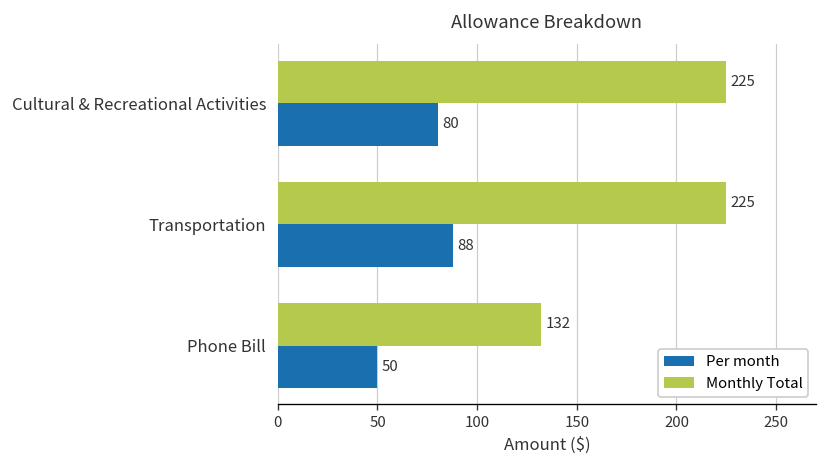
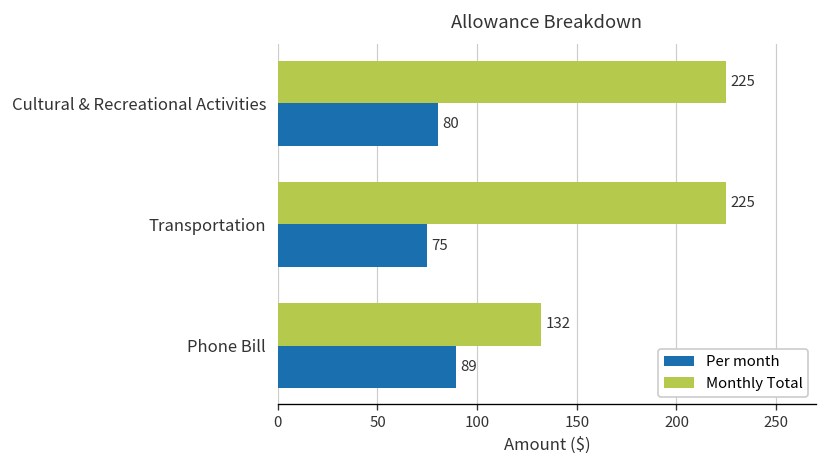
  {
    "Per month": {
      "Cultural & Recreational Activities": 80,
-     "Transportation": 88,
-     "Phone Bill": 50
+     "Transportation": 75,
+     "Phone Bill": 89
    },
    "Monthly Total": {
      "Cultural & Recreational Activities": 225,
      "Transportation": 225,
      "Phone Bill": 132
    }
  }
